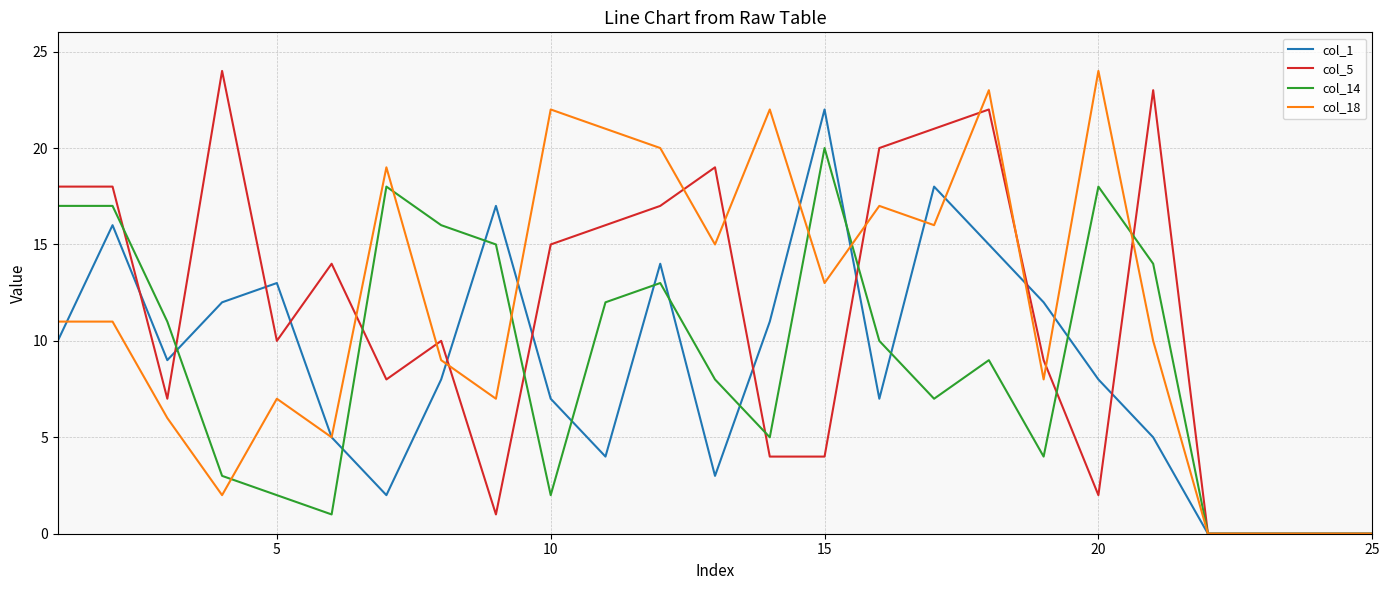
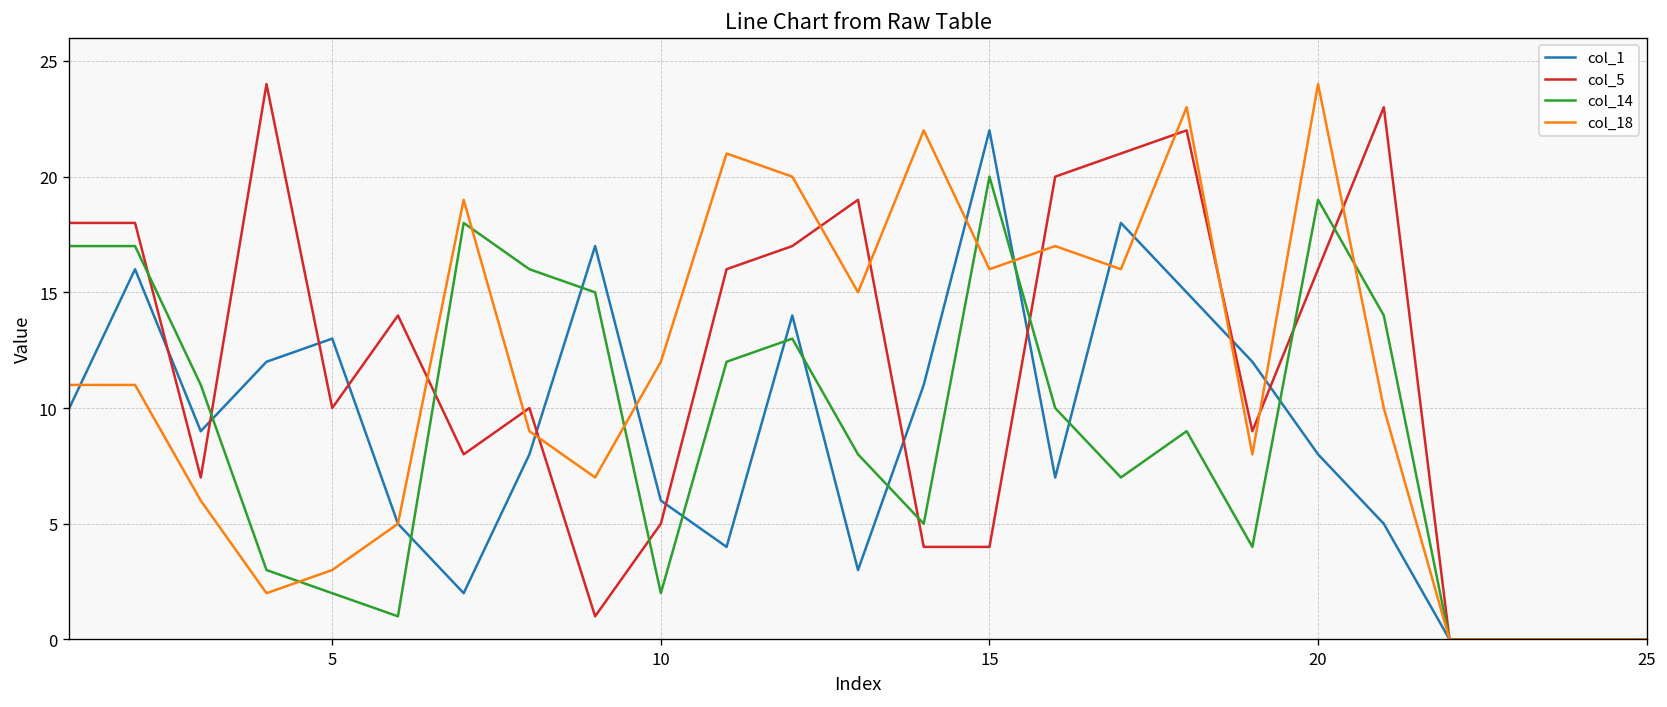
  {
    "col_1": {
      "5": 13,
-     "10": 7,
+     "10": 6,
      "15": 22,
      "20": 8
    },
    "col_5": {
      "5": 10,
-     "10": 15,
+     "10": 5,
      "15": 4,
-     "20": 2
+     "20": 16
    },
    "col_14": {
      "5": 2,
      "10": 2,
      "15": 20,
-     "20": 18
+     "20": 19
    },
    "col_18": {
-     "5": 7,
-     "10": 22,
-     "15": 13,
+     "5": 3,
+     "10": 12,
+     "15": 16,
      "20": 24
    }
  }
